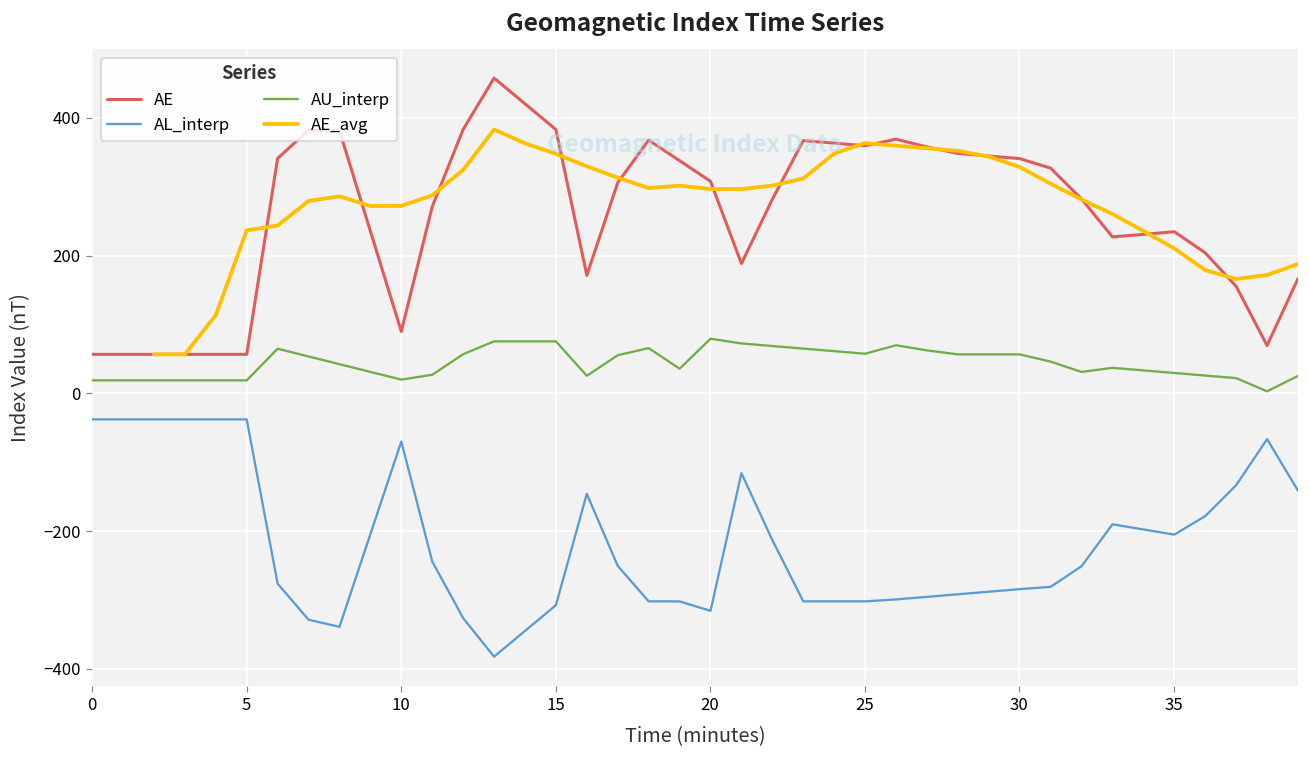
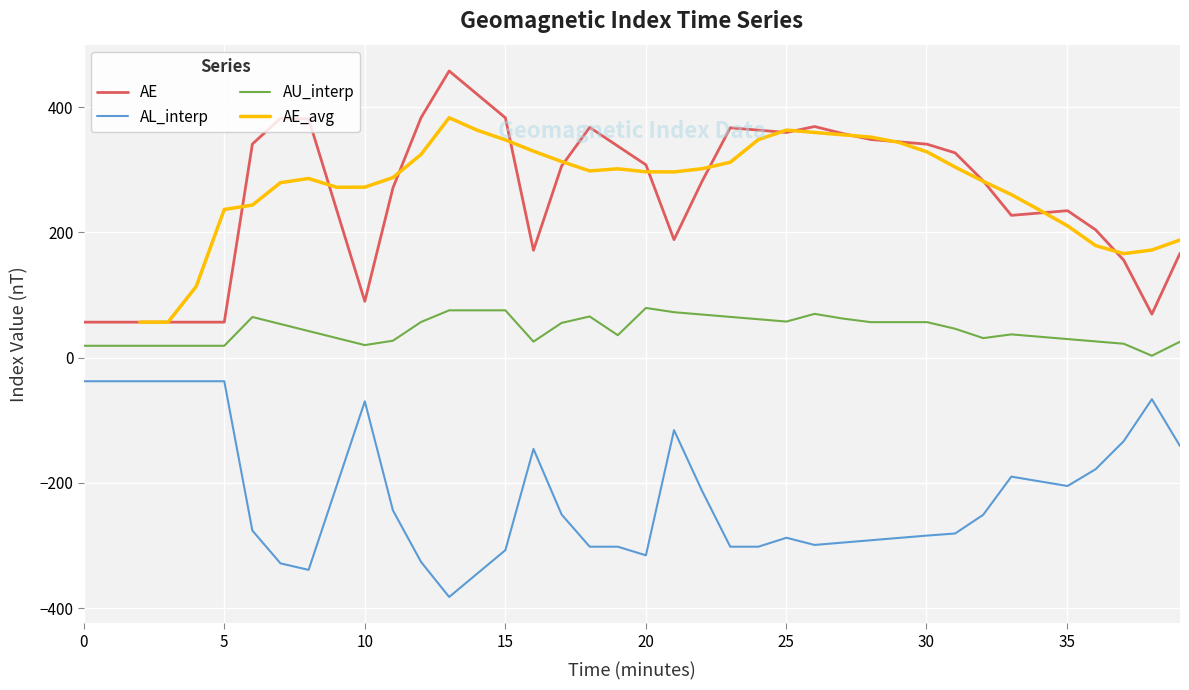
  {
    "AE": {
      "0": 60,
      "5": 60,
      "10": 90,
      "15": 380,
      "20": 310
    },
    "AL_interp": {
      "0": -40,
      "5": -40,
      "10": -70,
      "15": -310,
      "20": -320,
-     "25": -300
+     "25": -290
    },
    "AU_interp": {
      "0": 20,
      "5": 20,
      "10": 20,
      "15": 80,
      "20": 80,
      "25": 60
    },
    "AE_avg": {
      "5": 240,
      "10": 270,
      "15": 350,
      "20": 300
    }
  }
